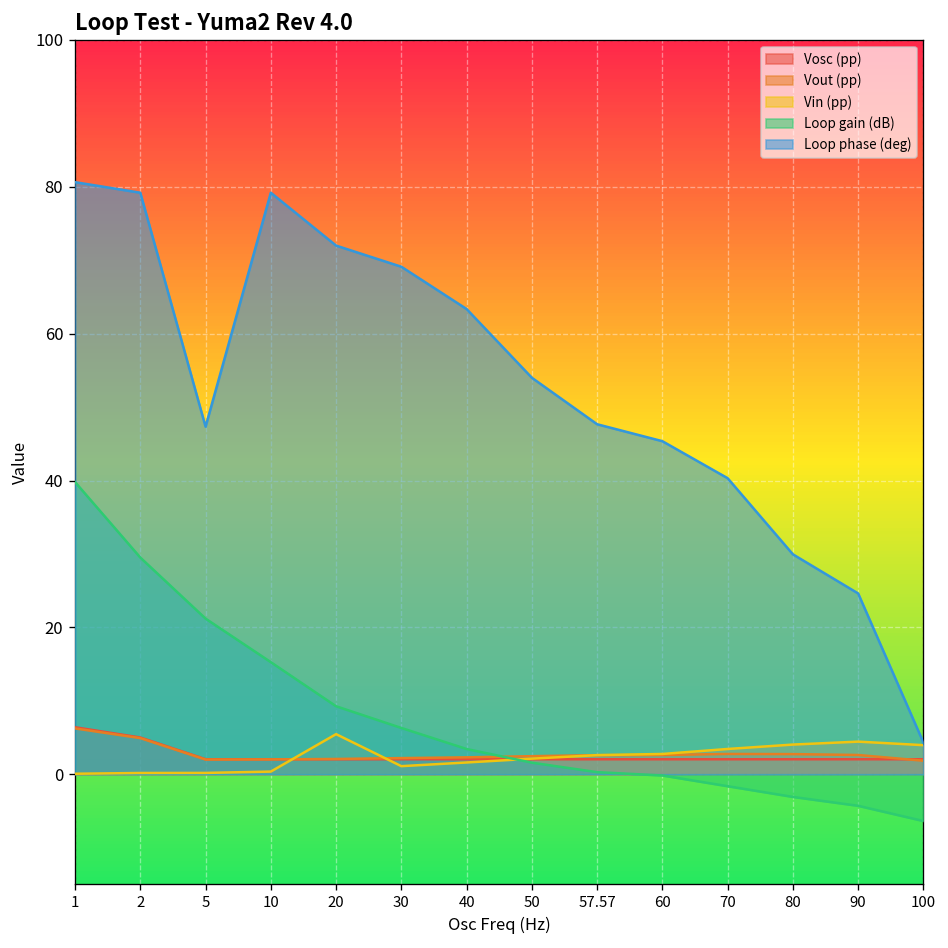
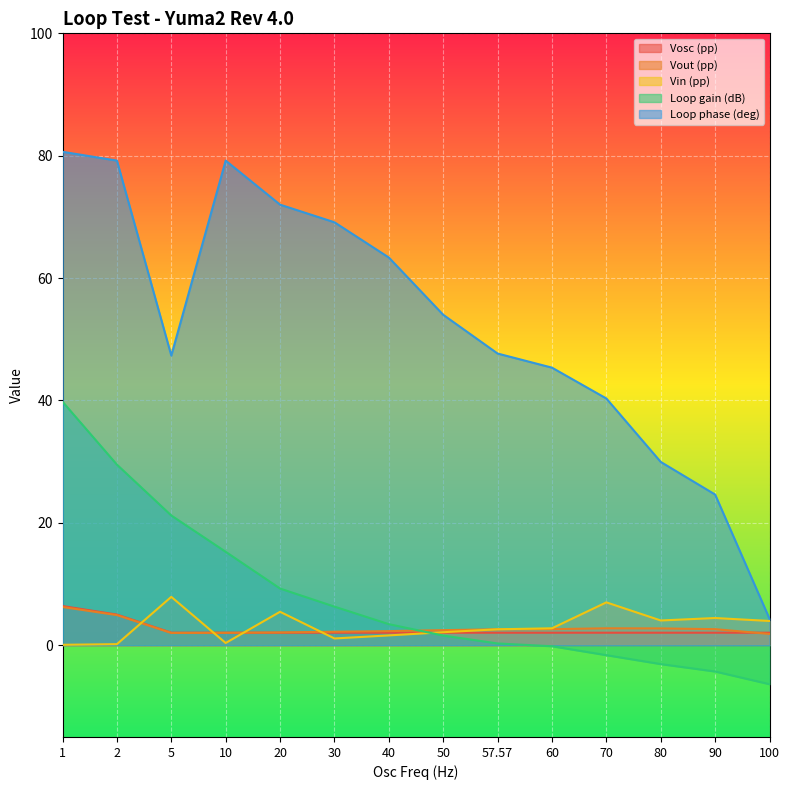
  {
    "Vin (pp)": {
      "1": 0,
      "2": 0,
-     "5": 0,
+     "5": 8,
      "10": 0,
      "20": 5,
      "30": 1,
      "40": 2,
-     "70": 3,
+     "70": 7,
      "80": 4,
      "90": 4
    },
    "Loop phase (deg)": {
      "1": 81,
      "2": 79,
      "5": 47,
      "10": 79,
      "20": 72,
      "30": 69,
      "40": 63,
      "50": 54,
      "57.57": 48,
      "60": 45,
      "70": 40,
      "80": 30,
      "90": 25
    }
  }
